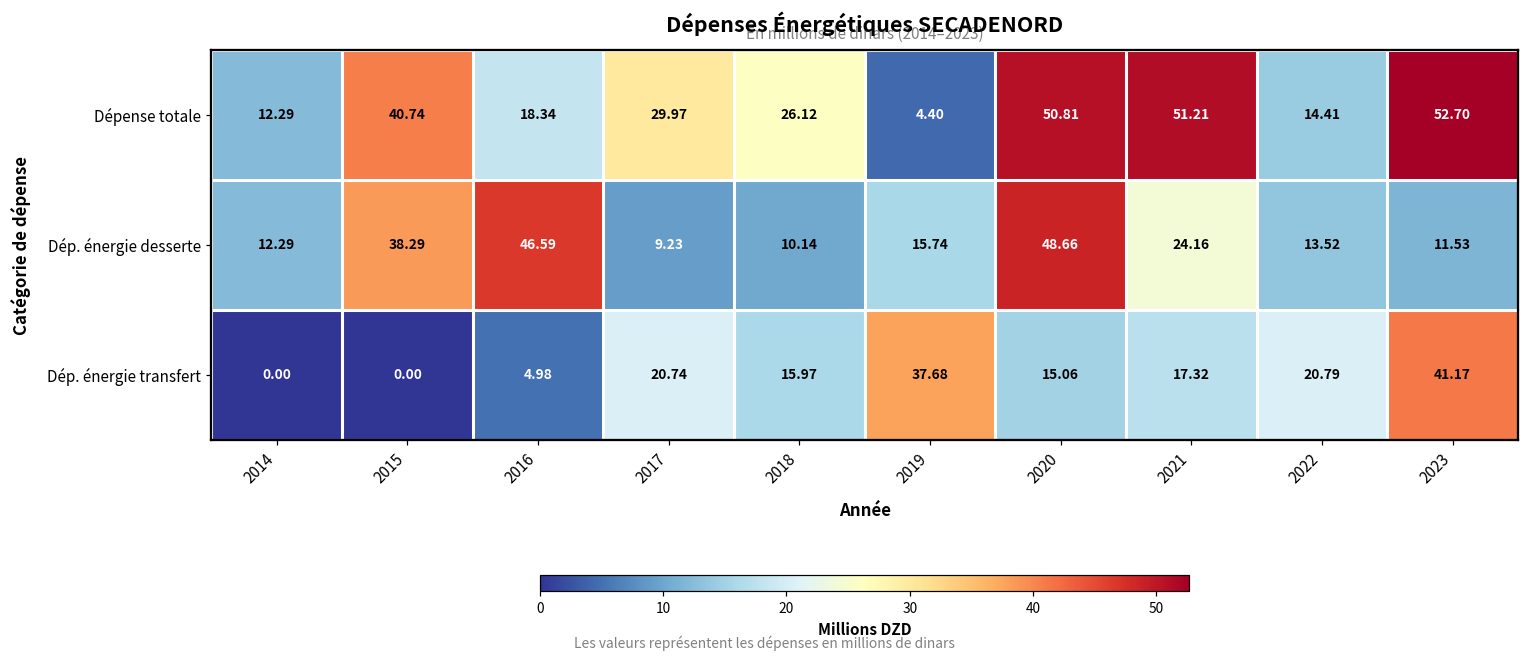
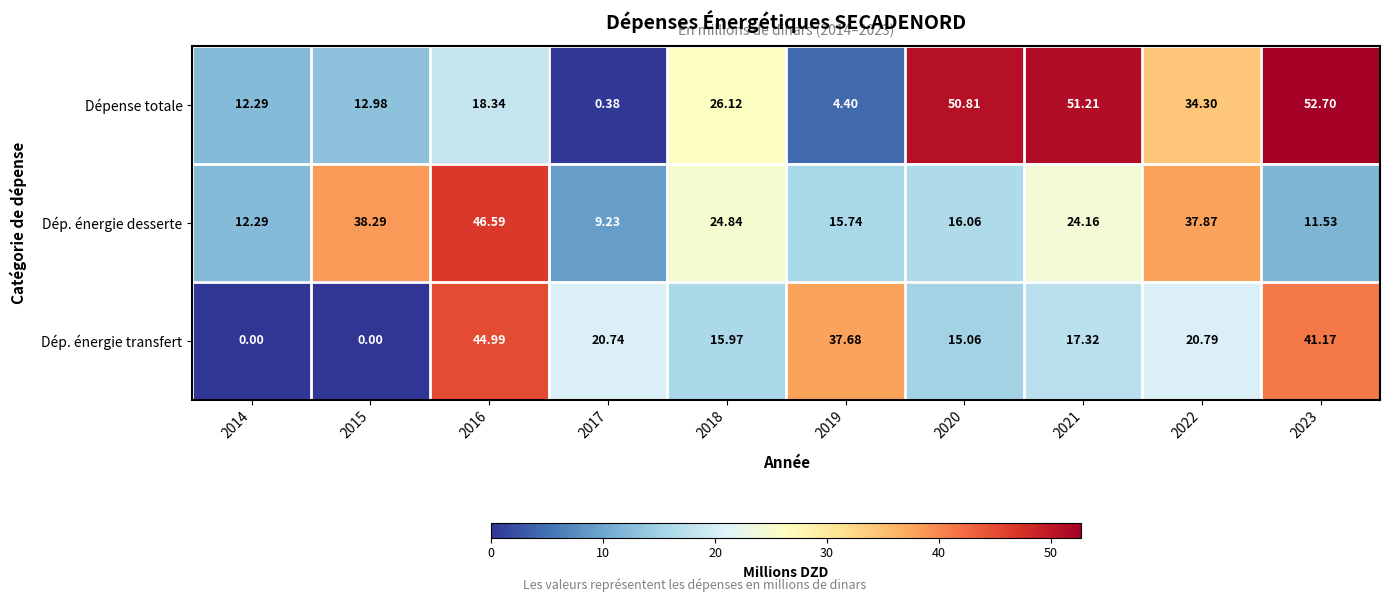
  {
    "Dépense totale": {
      "2014": 12.29,
-     "2015": 40.74,
+     "2015": 12.98,
      "2016": 18.34,
-     "2017": 29.97,
+     "2017": 0.38,
      "2018": 26.12,
      "2019": 4.40,
      "2020": 50.81,
      "2021": 51.21,
-     "2022": 14.41,
+     "2022": 34.30,
      "2023": 52.70
    },
    "Dép. énergie desserte": {
      "2014": 12.29,
      "2015": 38.29,
      "2016": 46.59,
      "2017": 9.23,
-     "2018": 10.14,
+     "2018": 24.84,
      "2019": 15.74,
-     "2020": 48.66,
+     "2020": 16.06,
      "2021": 24.16,
-     "2022": 13.52,
+     "2022": 37.87,
      "2023": 11.53
    },
    "Dép. énergie transfert": {
      "2014": 0.00,
      "2015": 0.00,
-     "2016": 4.98,
+     "2016": 44.99,
      "2017": 20.74,
      "2018": 15.97,
      "2019": 37.68,
      "2020": 15.06,
      "2021": 17.32,
      "2022": 20.79,
      "2023": 41.17
    }
  }
